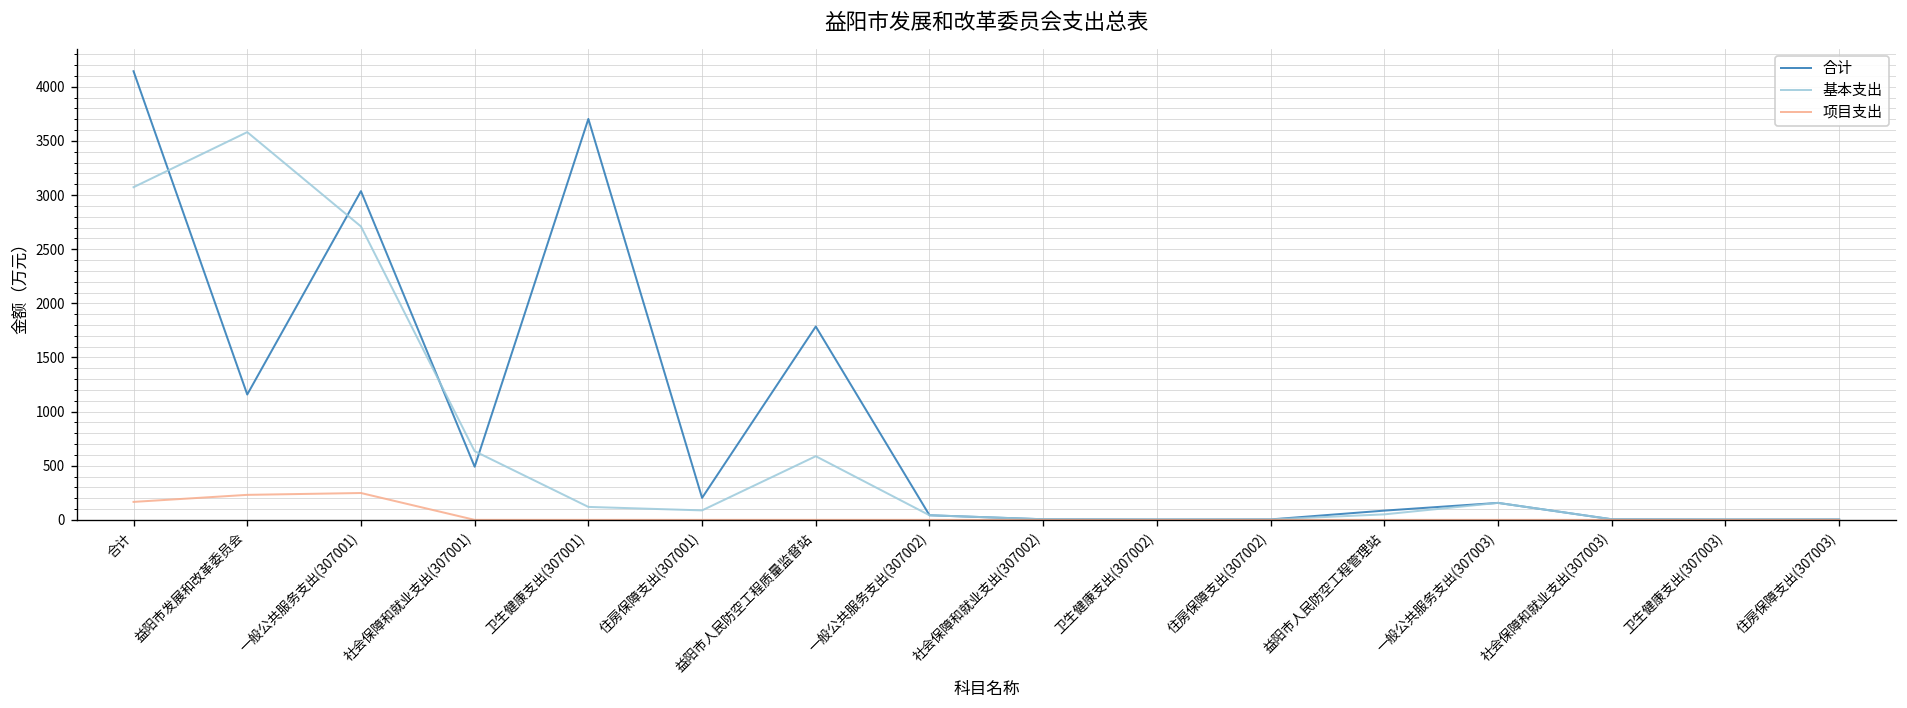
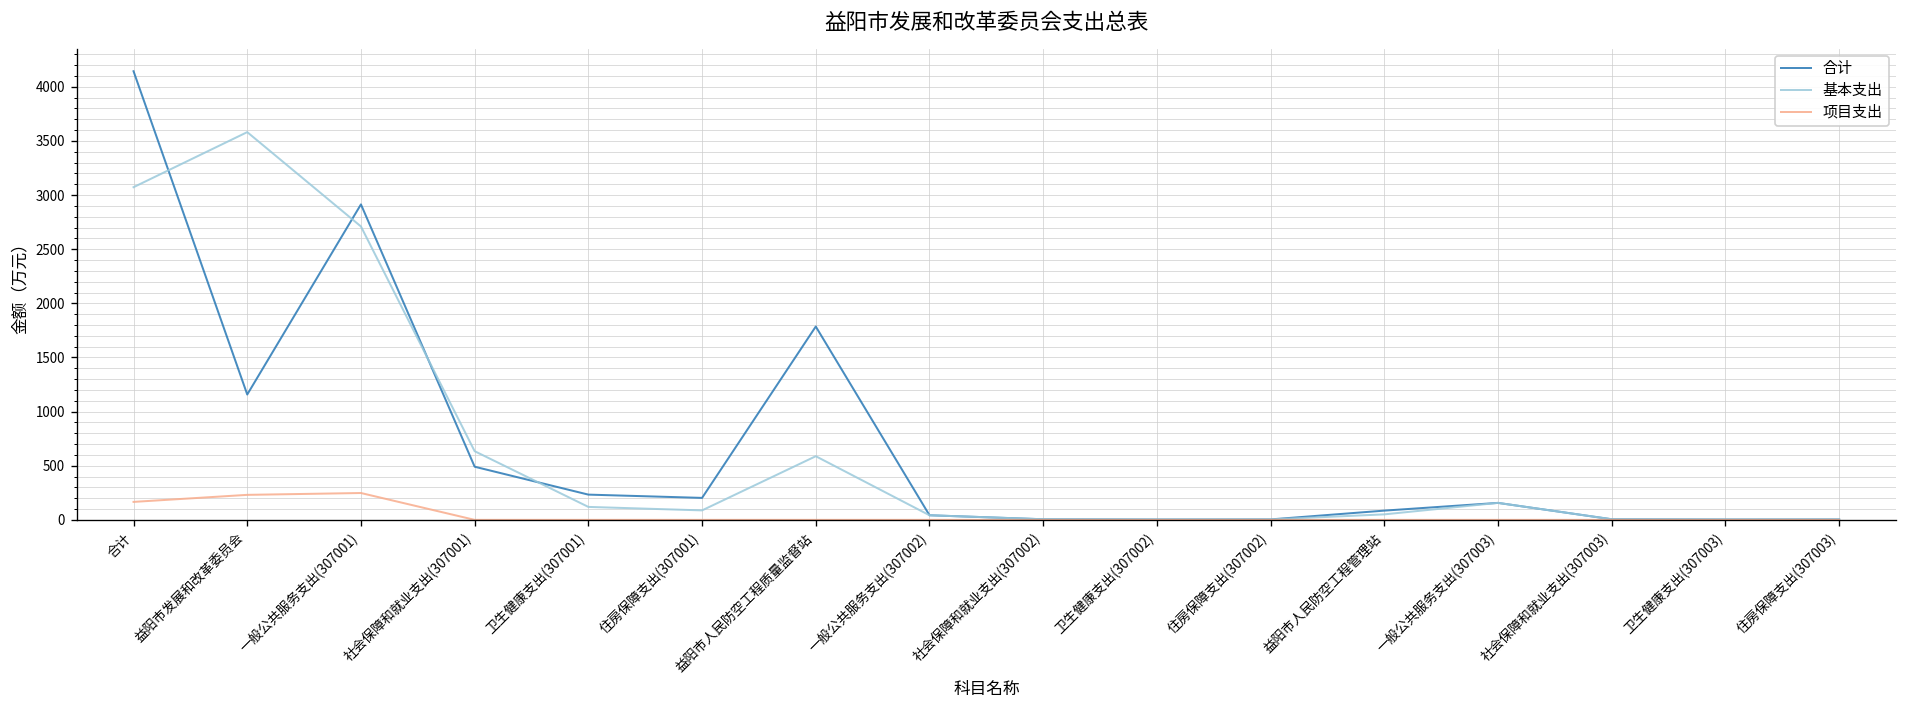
  {
    "合计": {
      "合计": 4100,
      "益阳市发展和改革委员会": 1200,
-     "一般公共服务支出(307001)": 3000,
+     "一般公共服务支出(307001)": 2900,
      "社会保障和就业支出(307001)": 500,
-     "卫生健康支出(307001)": 3700,
+     "卫生健康支出(307001)": 200,
      "住房保障支出(307001)": 200,
      "益阳市人民防空工程质量监督站": 1800,
      "益阳市人民防空工程管理站": 100
    },
    "基本支出": {
      "合计": 3100,
      "益阳市发展和改革委员会": 3600,
      "一般公共服务支出(307001)": 2700,
      "社会保障和就业支出(307001)": 600,
      "卫生健康支出(307001)": 100,
      "住房保障支出(307001)": 100,
      "益阳市人民防空工程质量监督站": 600,
      "益阳市人民防空工程管理站": 100
    },
    "项目支出": {
      "合计": 200,
      "益阳市发展和改革委员会": 200,
      "一般公共服务支出(307001)": 200,
      "社会保障和就业支出(307001)": 0,
      "卫生健康支出(307001)": 0,
      "住房保障支出(307001)": 0,
      "益阳市人民防空工程质量监督站": 0,
      "一般公共服务支出(307002)": 0,
      "益阳市人民防空工程管理站": 0,
      "一般公共服务支出(307003)": 0
    }
  }
